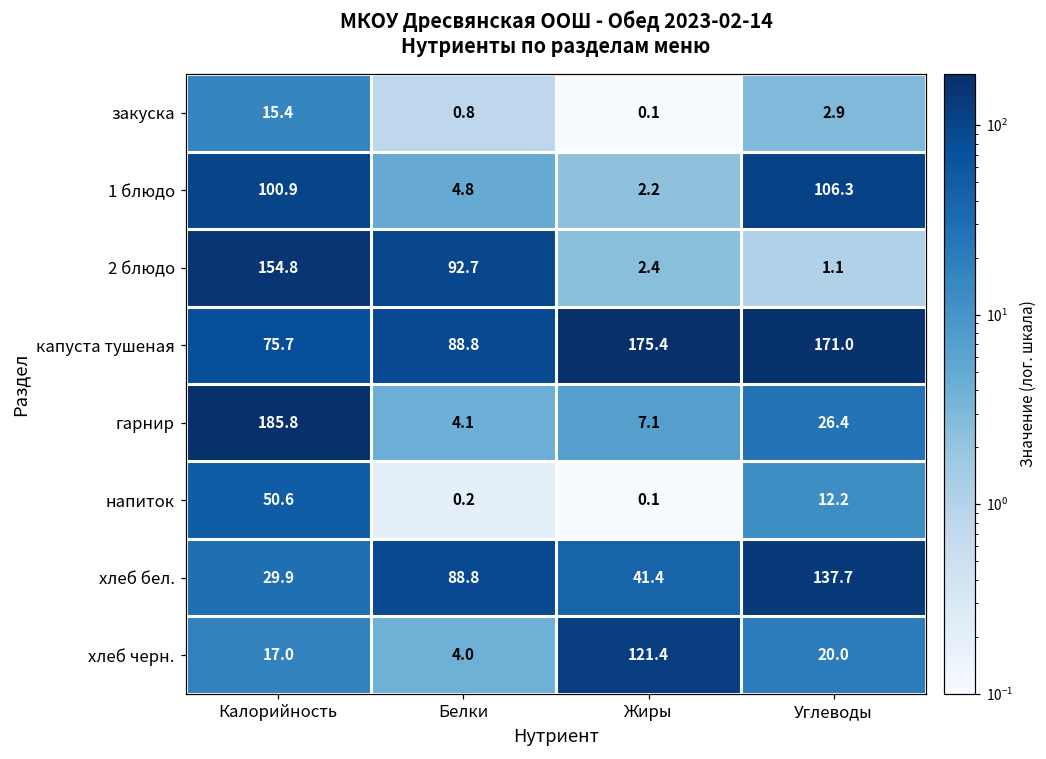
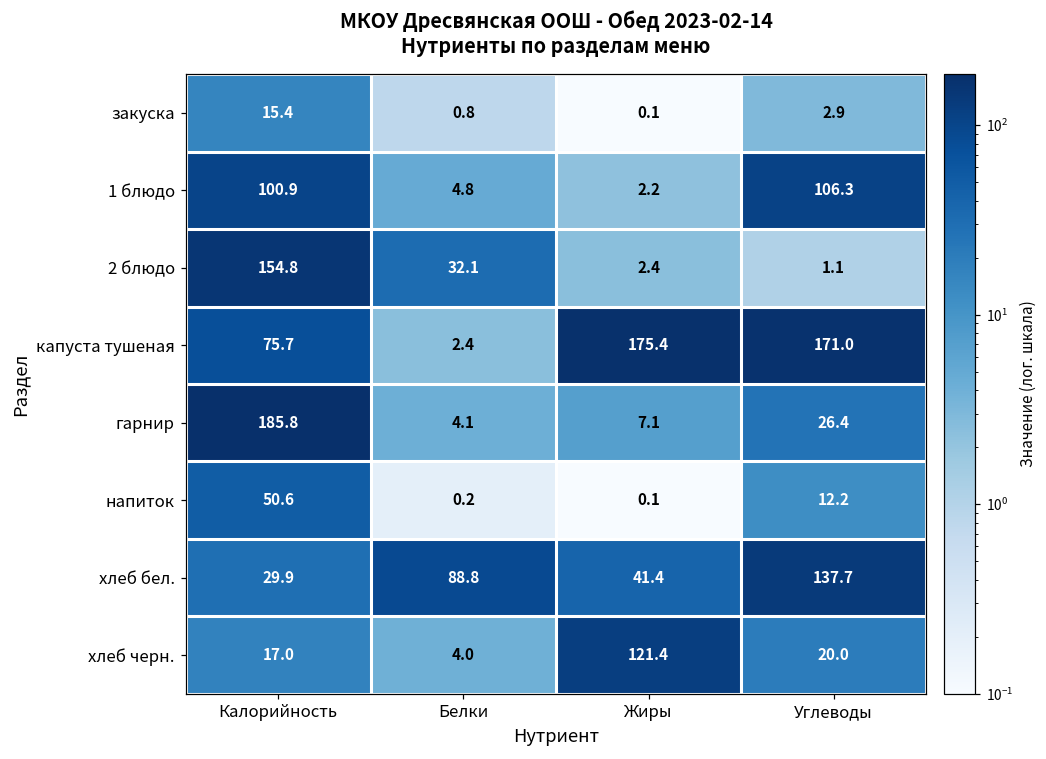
  {
    "закуска": {
      "Калорийность": 15.4,
      "Белки": 0.8,
      "Жиры": 0.1,
      "Углеводы": 2.9
    },
    "1 блюдо": {
      "Калорийность": 100.9,
      "Белки": 4.8,
      "Жиры": 2.2,
      "Углеводы": 106.3
    },
    "2 блюдо": {
      "Калорийность": 154.8,
-     "Белки": 92.7,
+     "Белки": 32.1,
      "Жиры": 2.4,
      "Углеводы": 1.1
    },
    "капуста тушеная": {
      "Калорийность": 75.7,
-     "Белки": 88.8,
+     "Белки": 2.4,
      "Жиры": 175.4,
      "Углеводы": 171.0
    },
    "гарнир": {
      "Калорийность": 185.8,
      "Белки": 4.1,
      "Жиры": 7.1,
      "Углеводы": 26.4
    },
    "напиток": {
      "Калорийность": 50.6,
      "Белки": 0.2,
      "Жиры": 0.1,
      "Углеводы": 12.2
    },
    "хлеб бел.": {
      "Калорийность": 29.9,
      "Белки": 88.8,
      "Жиры": 41.4,
      "Углеводы": 137.7
    },
    "хлеб черн.": {
      "Калорийность": 17.0,
      "Белки": 4.0,
      "Жиры": 121.4,
      "Углеводы": 20.0
    }
  }
